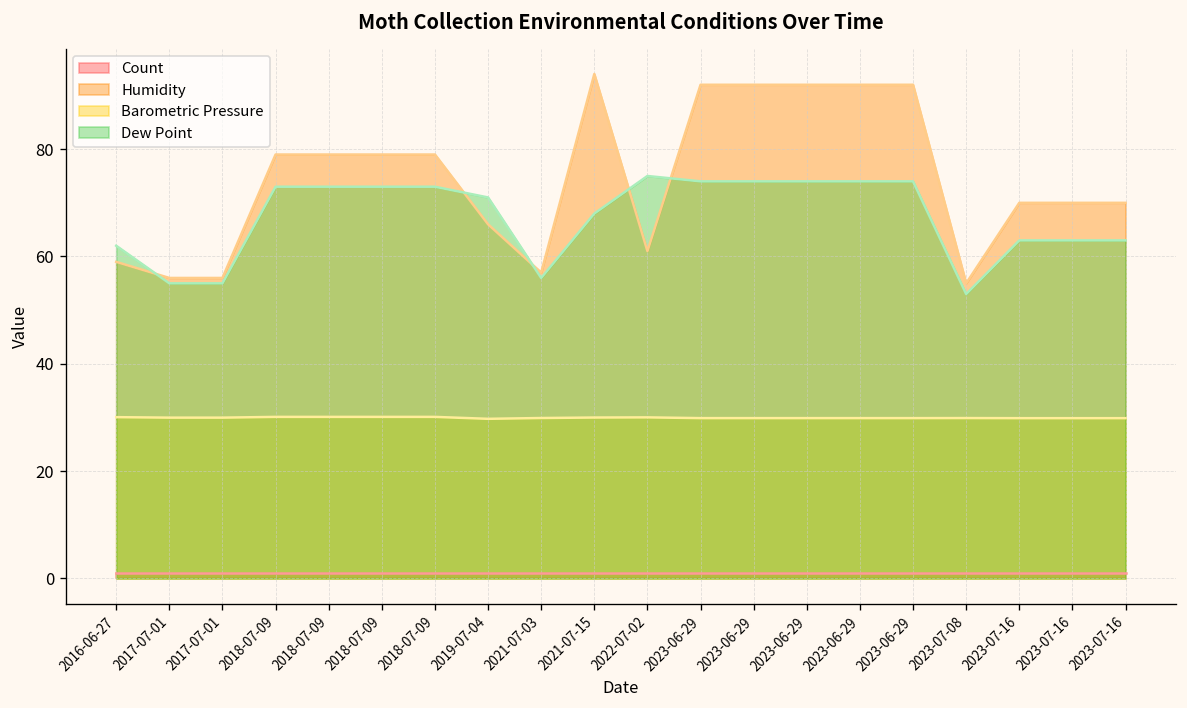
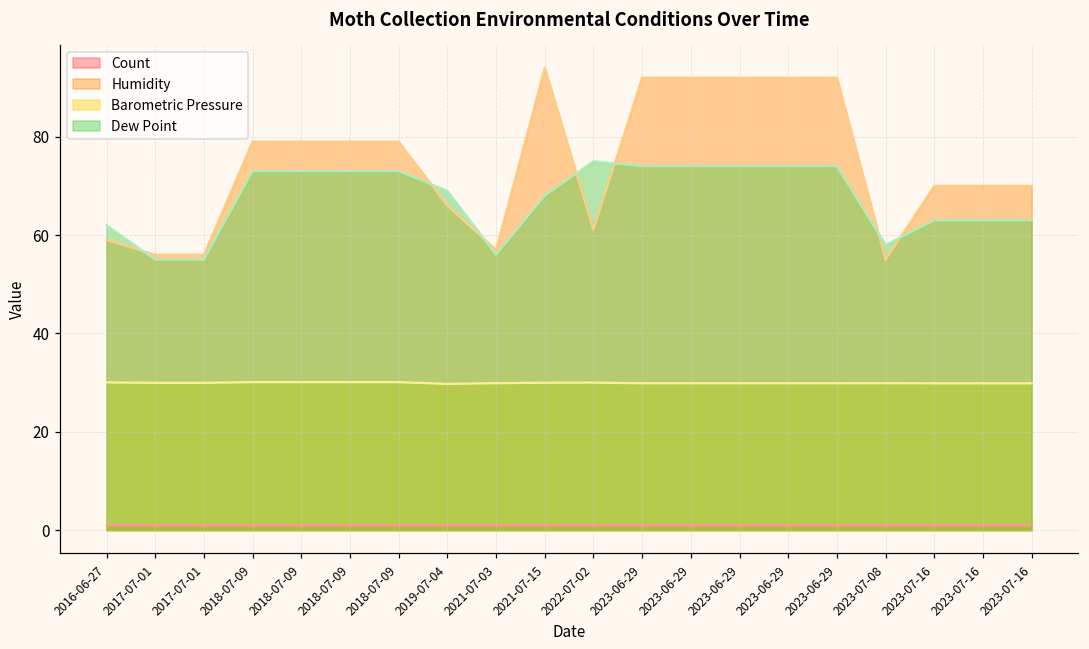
  {
    "Dew Point": {
      "2016-06-27": 62,
-     "2019-07-04": 71,
+     "2019-07-04": 69,
      "2021-07-03": 56,
      "2021-07-15": 68,
      "2022-07-02": 75,
-     "2023-07-08": 53
+     "2023-07-08": 58
    }
  }
